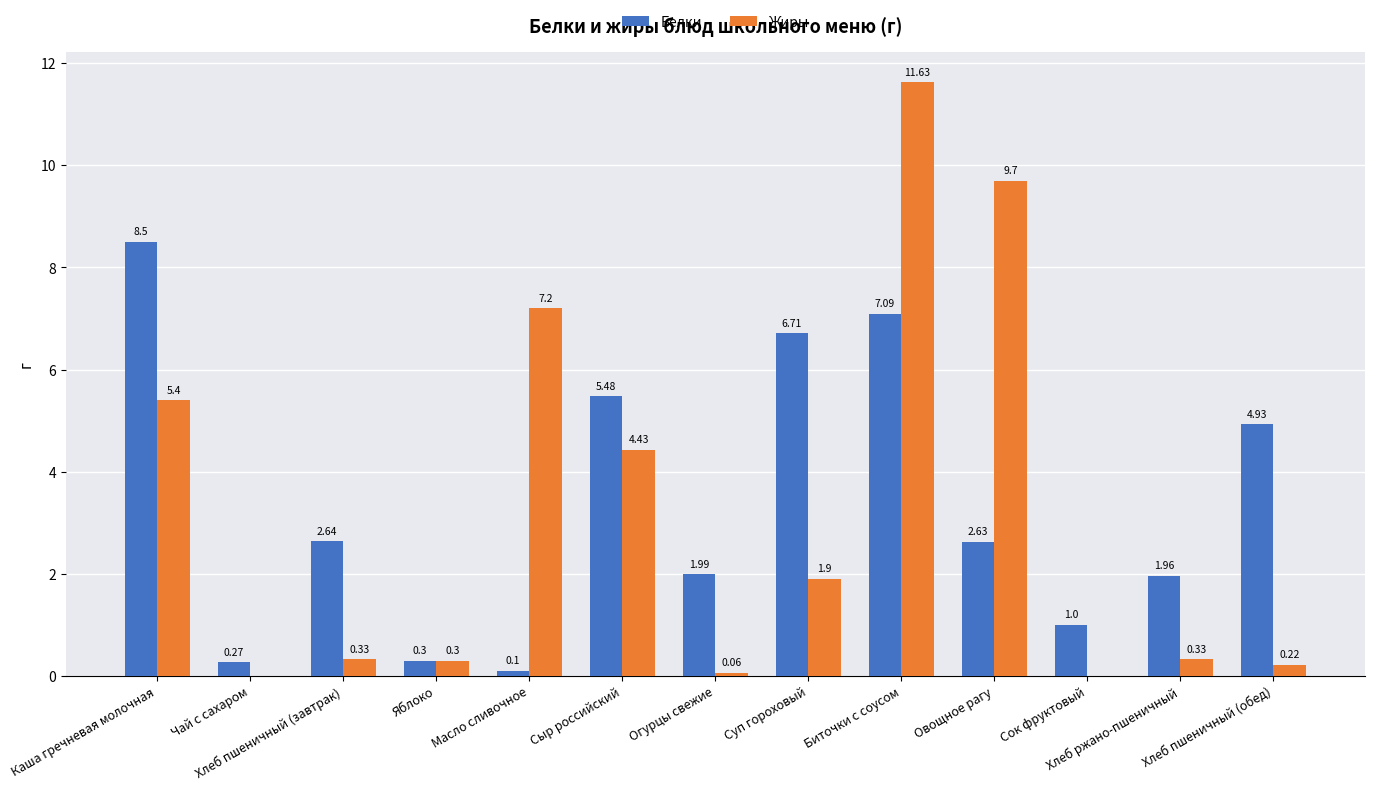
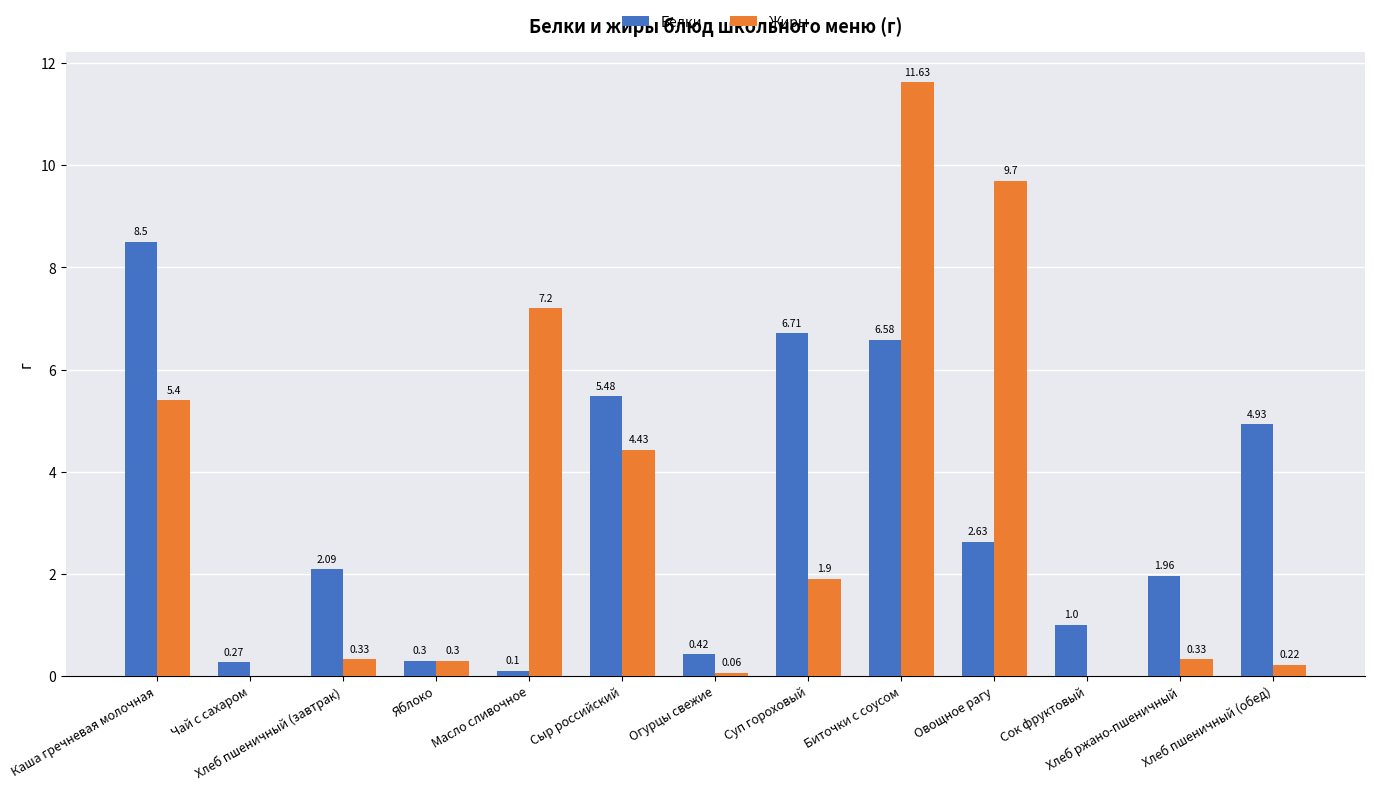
  {
    "Белки": {
      "Каша гречневая молочная": 8.5,
      "Чай с сахаром": 0.27,
-     "Хлеб пшеничный (завтрак)": 2.64,
+     "Хлеб пшеничный (завтрак)": 2.09,
      "Яблоко": 0.3,
      "Масло сливочное": 0.1,
      "Сыр российский": 5.48,
-     "Огурцы свежие": 1.99,
+     "Огурцы свежие": 0.42,
      "Суп гороховый": 6.71,
-     "Биточки с соусом": 7.09,
+     "Биточки с соусом": 6.58,
      "Овощное рагу": 2.63,
      "Сок фруктовый": 1.0,
      "Хлеб ржано-пшеничный": 1.96,
      "Хлеб пшеничный (обед)": 4.93
    },
    "Жиры": {
      "Каша гречневая молочная": 5.4,
      "Хлеб пшеничный (завтрак)": 0.33,
      "Яблоко": 0.3,
      "Масло сливочное": 7.2,
      "Сыр российский": 4.43,
      "Огурцы свежие": 0.06,
      "Суп гороховый": 1.9,
      "Биточки с соусом": 11.63,
      "Овощное рагу": 9.7,
      "Хлеб ржано-пшеничный": 0.33,
      "Хлеб пшеничный (обед)": 0.22
    }
  }
